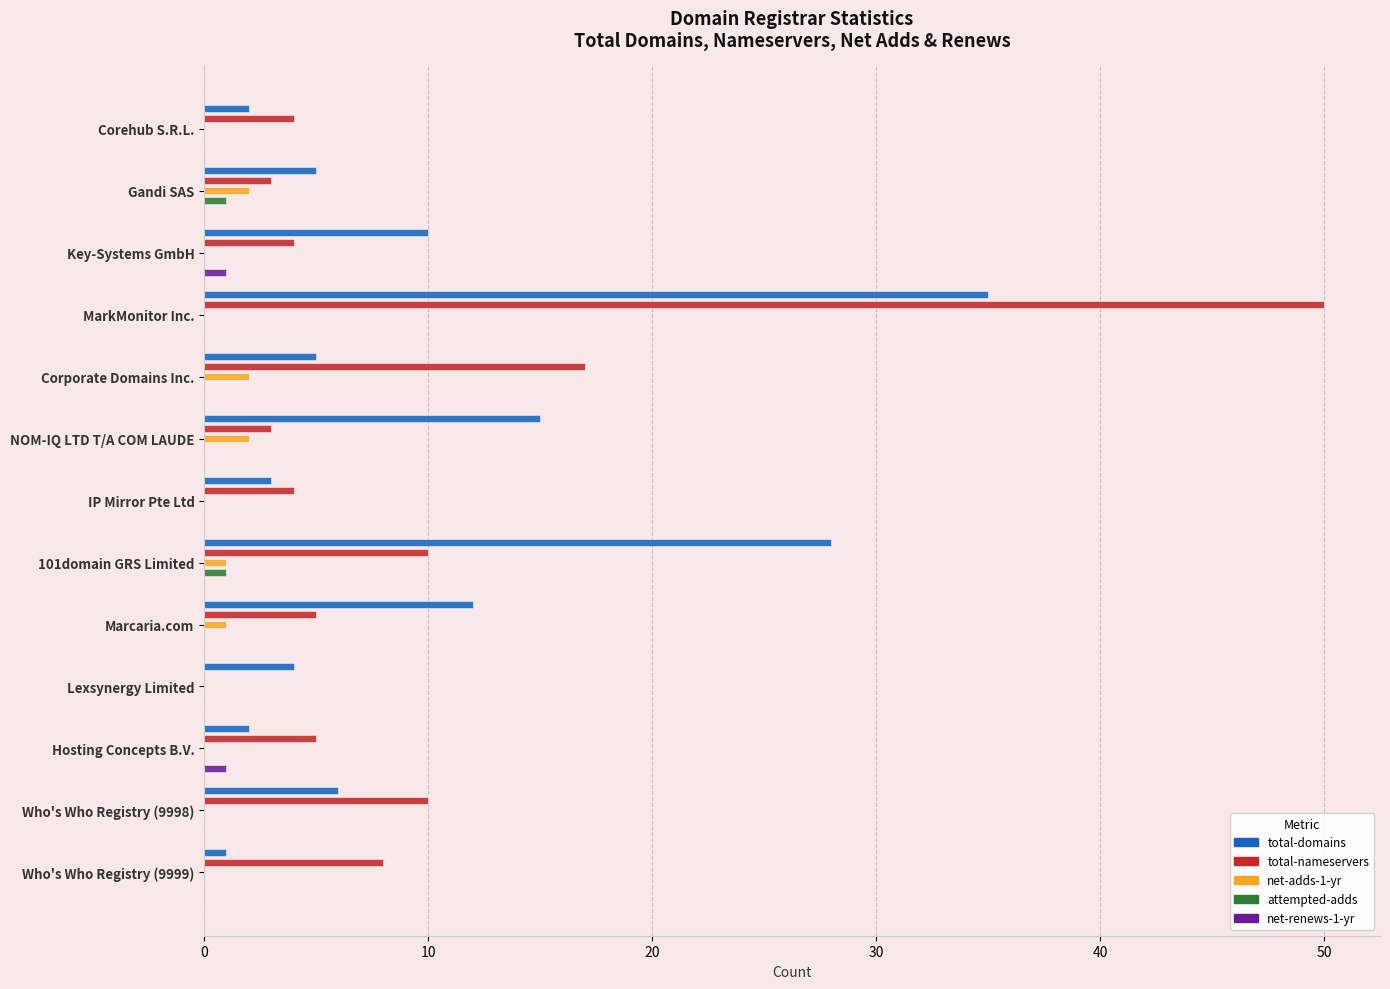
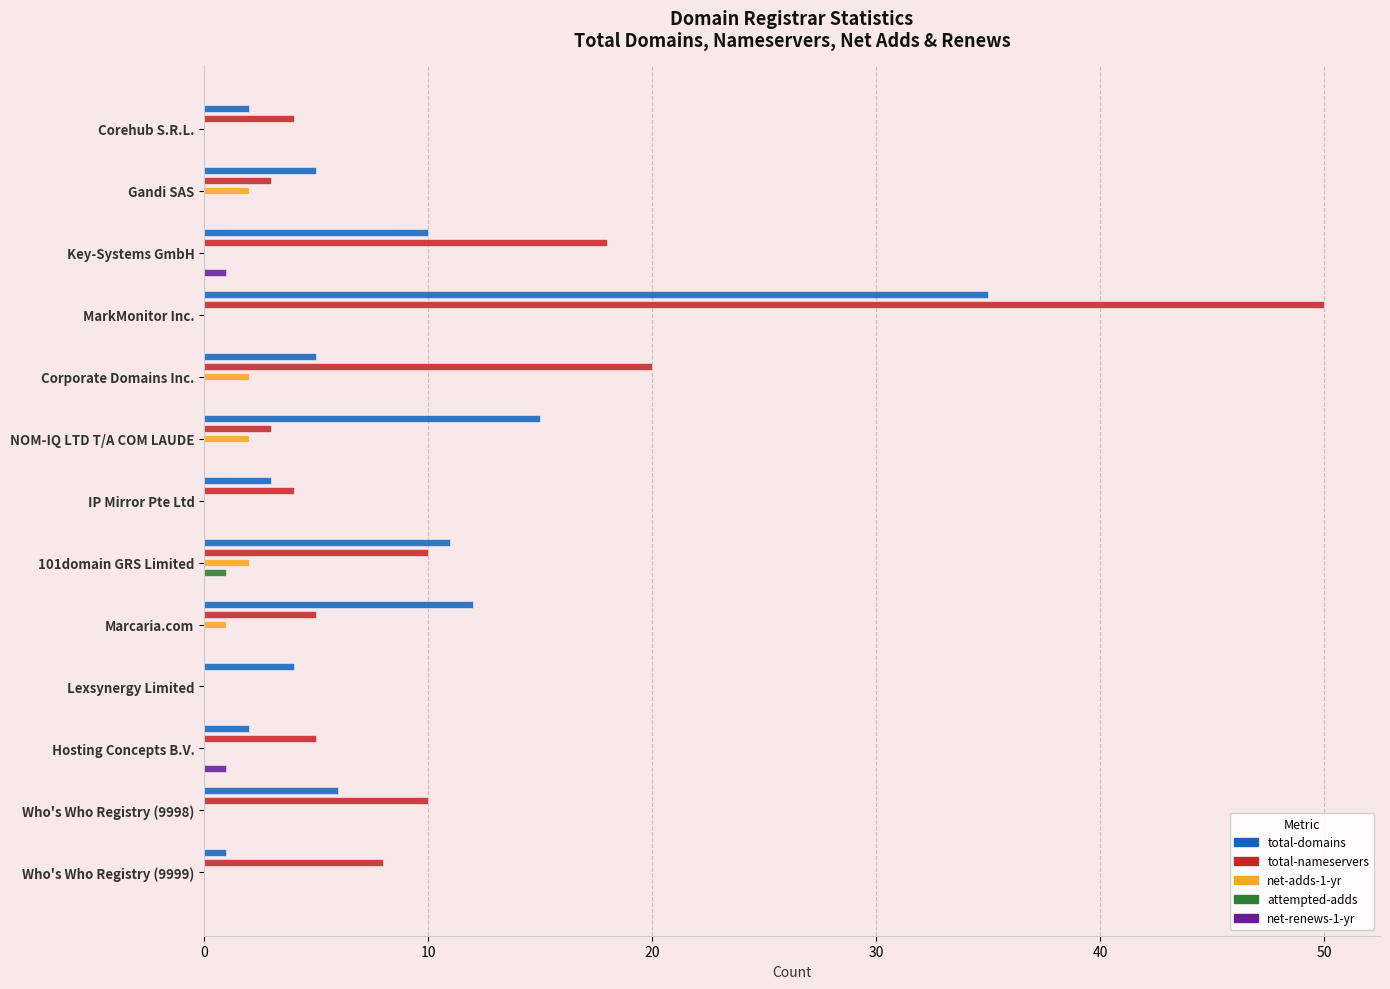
  {
    "total-domains": {
      "Corehub S.R.L.": 2,
      "Gandi SAS": 5,
      "Key-Systems GmbH": 10,
      "MarkMonitor Inc.": 35,
      "Corporate Domains Inc.": 5,
      "NOM-IQ LTD T/A COM LAUDE": 15,
      "IP Mirror Pte Ltd": 3,
-     "101domain GRS Limited": 28,
+     "101domain GRS Limited": 11,
      "Marcaria.com": 12,
      "Lexsynergy Limited": 4,
      "Hosting Concepts B.V.": 2,
      "Who's Who Registry (9998)": 6,
      "Who's Who Registry (9999)": 1
    },
    "total-nameservers": {
      "Corehub S.R.L.": 4,
      "Gandi SAS": 3,
-     "Key-Systems GmbH": 4,
+     "Key-Systems GmbH": 18,
      "MarkMonitor Inc.": 50,
-     "Corporate Domains Inc.": 17,
+     "Corporate Domains Inc.": 20,
      "NOM-IQ LTD T/A COM LAUDE": 3,
      "IP Mirror Pte Ltd": 4,
      "101domain GRS Limited": 10,
      "Marcaria.com": 5,
      "Lexsynergy Limited": 0,
      "Hosting Concepts B.V.": 5,
      "Who's Who Registry (9998)": 10,
      "Who's Who Registry (9999)": 8
    },
    "net-adds-1-yr": {
      "Corehub S.R.L.": 0,
      "Gandi SAS": 2,
      "Key-Systems GmbH": 0,
      "MarkMonitor Inc.": 0,
      "Corporate Domains Inc.": 2,
      "NOM-IQ LTD T/A COM LAUDE": 2,
      "IP Mirror Pte Ltd": 0,
-     "101domain GRS Limited": 1,
+     "101domain GRS Limited": 2,
      "Marcaria.com": 1,
      "Lexsynergy Limited": 0,
      "Hosting Concepts B.V.": 0,
      "Who's Who Registry (9998)": 0,
      "Who's Who Registry (9999)": 0
    },
    "attempted-adds": {
      "Corehub S.R.L.": 0,
-     "Gandi SAS": 1,
+     "Gandi SAS": 0,
      "Key-Systems GmbH": 0,
      "MarkMonitor Inc.": 0,
      "Corporate Domains Inc.": 0,
      "NOM-IQ LTD T/A COM LAUDE": 0,
      "IP Mirror Pte Ltd": 0,
      "101domain GRS Limited": 1,
      "Marcaria.com": 0,
      "Lexsynergy Limited": 0,
      "Hosting Concepts B.V.": 0,
      "Who's Who Registry (9998)": 0,
      "Who's Who Registry (9999)": 0
    },
    "net-renews-1-yr": {
      "Corehub S.R.L.": 0,
      "Gandi SAS": 0,
      "Key-Systems GmbH": 1,
      "MarkMonitor Inc.": 0,
      "Corporate Domains Inc.": 0,
      "NOM-IQ LTD T/A COM LAUDE": 0,
      "IP Mirror Pte Ltd": 0,
      "101domain GRS Limited": 0,
      "Marcaria.com": 0,
      "Lexsynergy Limited": 0,
      "Hosting Concepts B.V.": 1,
      "Who's Who Registry (9998)": 0,
      "Who's Who Registry (9999)": 0
    }
  }
